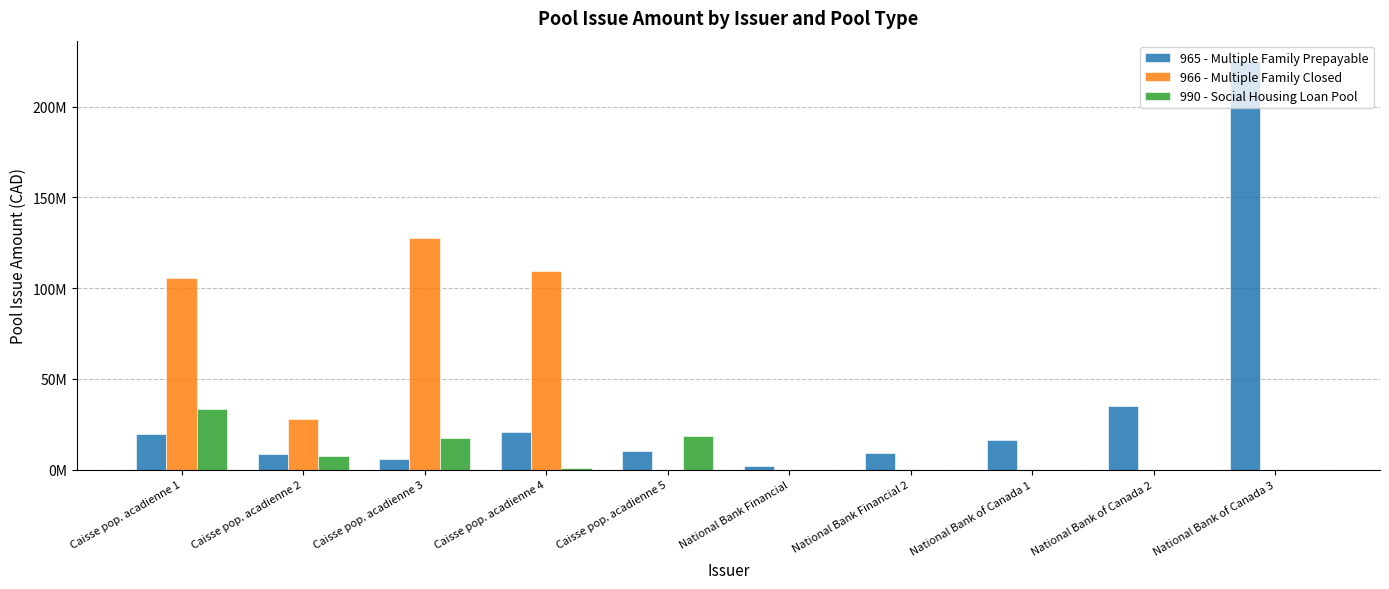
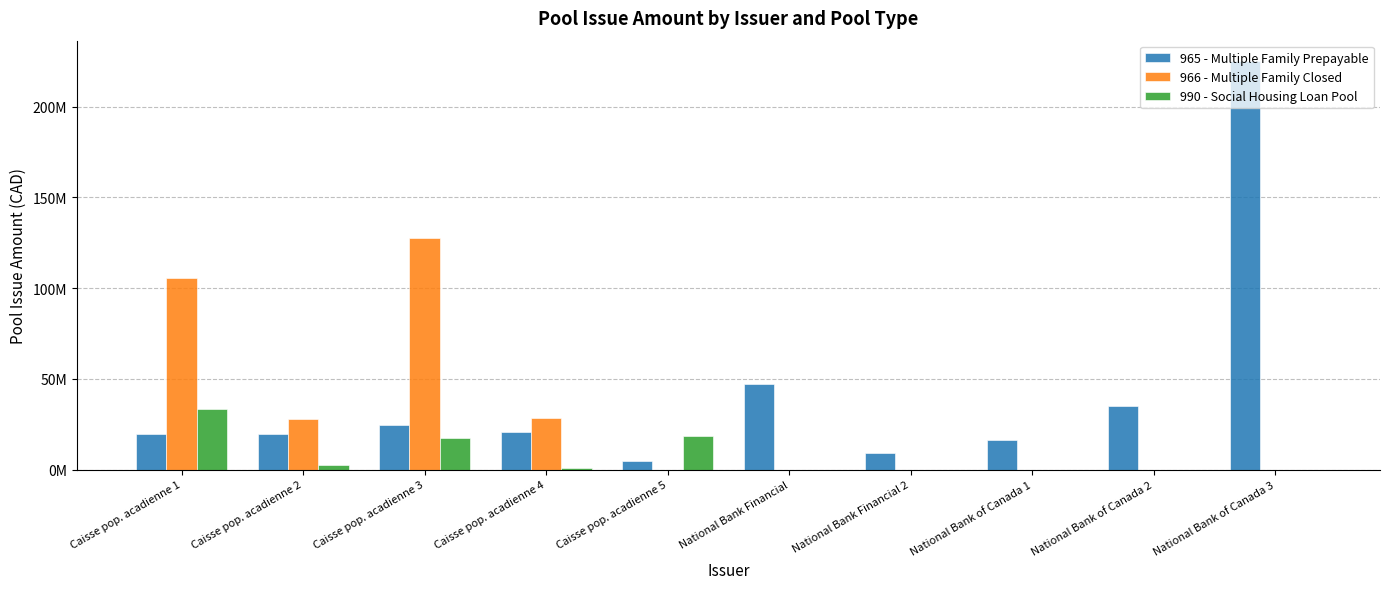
  {
    "965 - Multiple Family Prepayable": {
      "Caisse pop. acadienne 1": 19000000,
-     "Caisse pop. acadienne 2": 8000000,
-     "Caisse pop. acadienne 3": 6000000,
+     "Caisse pop. acadienne 2": 19000000,
+     "Caisse pop. acadienne 3": 24000000,
      "Caisse pop. acadienne 4": 21000000,
-     "Caisse pop. acadienne 5": 10000000,
-     "National Bank Financial": 2000000,
+     "Caisse pop. acadienne 5": 5000000,
+     "National Bank Financial": 47000000,
      "National Bank Financial 2": 9000000,
      "National Bank of Canada 1": 16000000,
      "National Bank of Canada 2": 35000000
    },
    "966 - Multiple Family Closed": {
      "Caisse pop. acadienne 1": 105000000,
      "Caisse pop. acadienne 2": 28000000,
      "Caisse pop. acadienne 3": 127000000,
-     "Caisse pop. acadienne 4": 109000000,
+     "Caisse pop. acadienne 4": 28000000,
      "Caisse pop. acadienne 5": 0,
      "National Bank Financial": 0,
      "National Bank Financial 2": 0,
      "National Bank of Canada 1": 0,
      "National Bank of Canada 2": 0,
      "National Bank of Canada 3": 0
    },
    "990 - Social Housing Loan Pool": {
      "Caisse pop. acadienne 1": 34000000,
-     "Caisse pop. acadienne 2": 7000000,
+     "Caisse pop. acadienne 2": 2000000,
      "Caisse pop. acadienne 3": 17000000,
      "Caisse pop. acadienne 5": 18000000,
      "National Bank Financial": 0,
      "National Bank Financial 2": 0,
      "National Bank of Canada 1": 0,
      "National Bank of Canada 2": 0,
      "National Bank of Canada 3": 0
    }
  }
